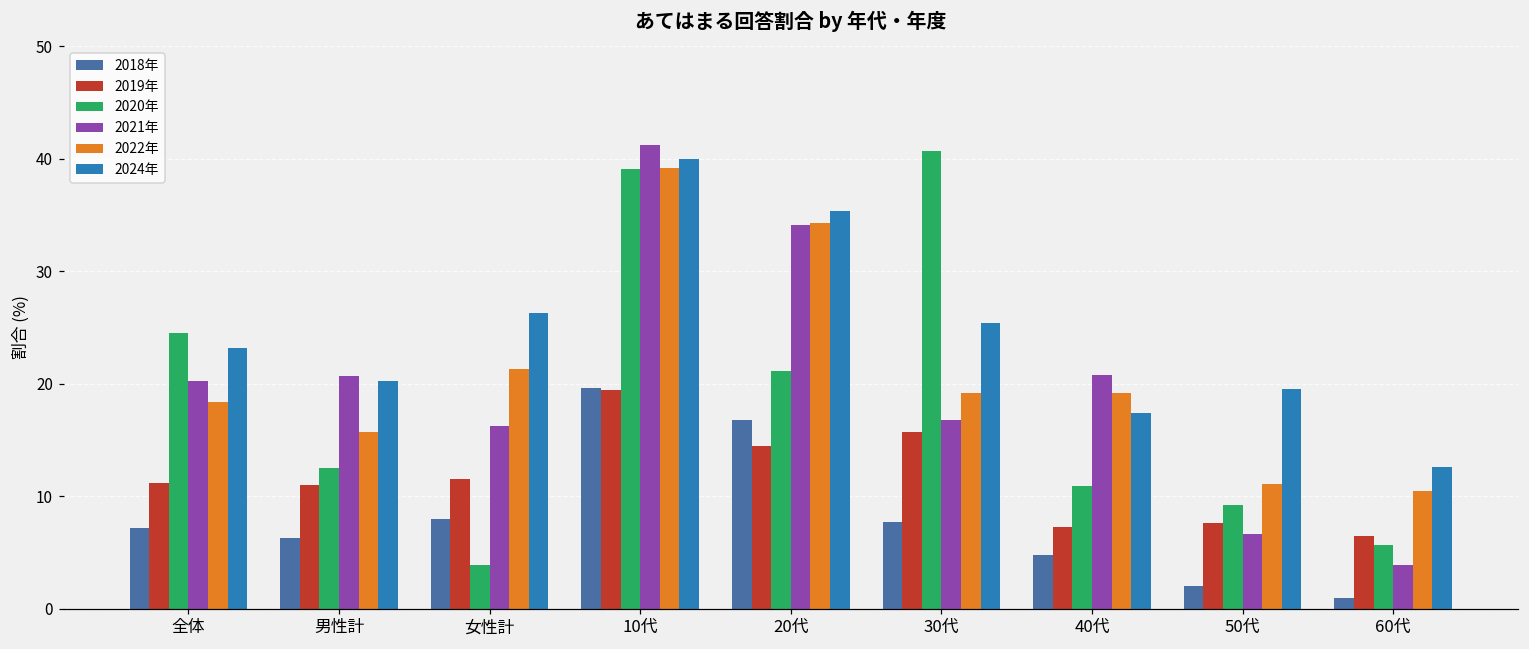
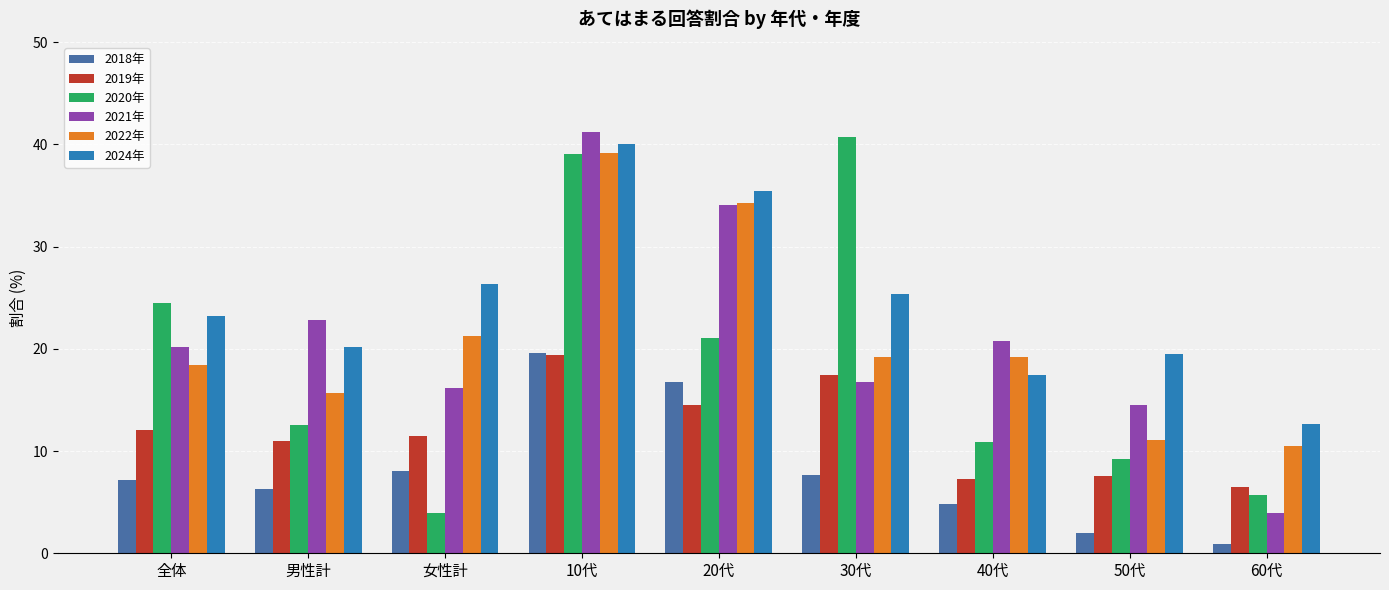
  {
    "2019年": {
-     "全体": 11.2,
+     "全体": 12.1,
      "男性計": 11.0,
      "女性計": 11.5,
      "10代": 19.4,
      "20代": 14.5,
-     "30代": 15.7,
+     "30代": 17.4,
      "40代": 7.3,
      "50代": 7.6,
      "60代": 6.5
    },
    "2020年": {
      "全体": 24.5,
      "男性計": 12.5,
      "女性計": 3.9,
      "10代": 39.1,
      "20代": 21.1,
      "30代": 40.7,
      "40代": 10.9,
      "50代": 9.2,
      "60代": 5.7
    },
    "2021年": {
      "全体": 20.2,
-     "男性計": 20.7,
+     "男性計": 22.8,
      "女性計": 16.2,
      "10代": 41.2,
      "20代": 34.1,
      "30代": 16.8,
      "40代": 20.8,
-     "50代": 6.6,
+     "50代": 14.5,
      "60代": 3.9
    },
    "2022年": {
      "全体": 18.4,
      "男性計": 15.7,
      "女性計": 21.3,
      "10代": 39.2,
      "20代": 34.3,
      "30代": 19.2,
      "40代": 19.2,
      "50代": 11.1,
      "60代": 10.5
    }
  }
